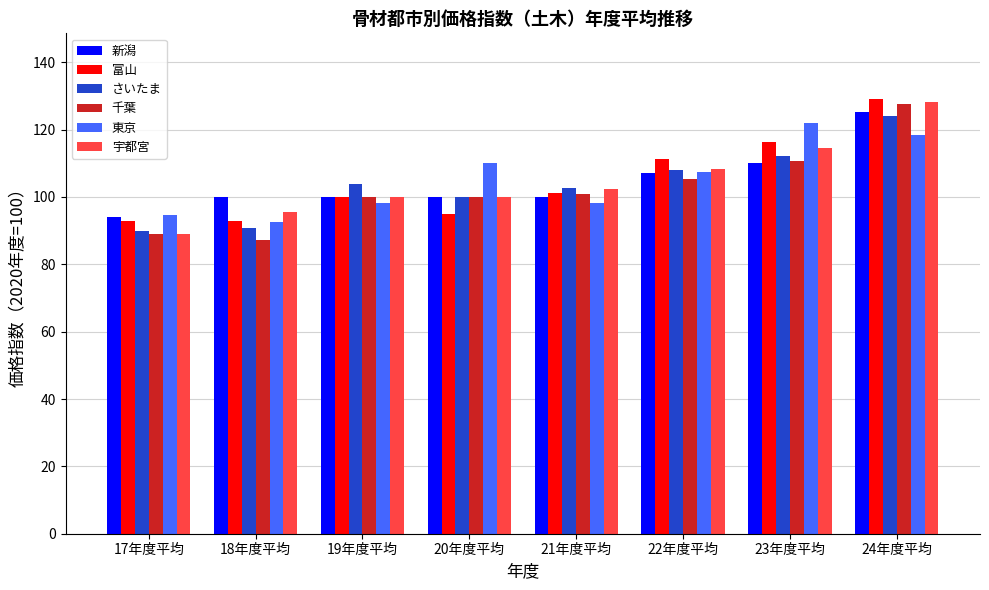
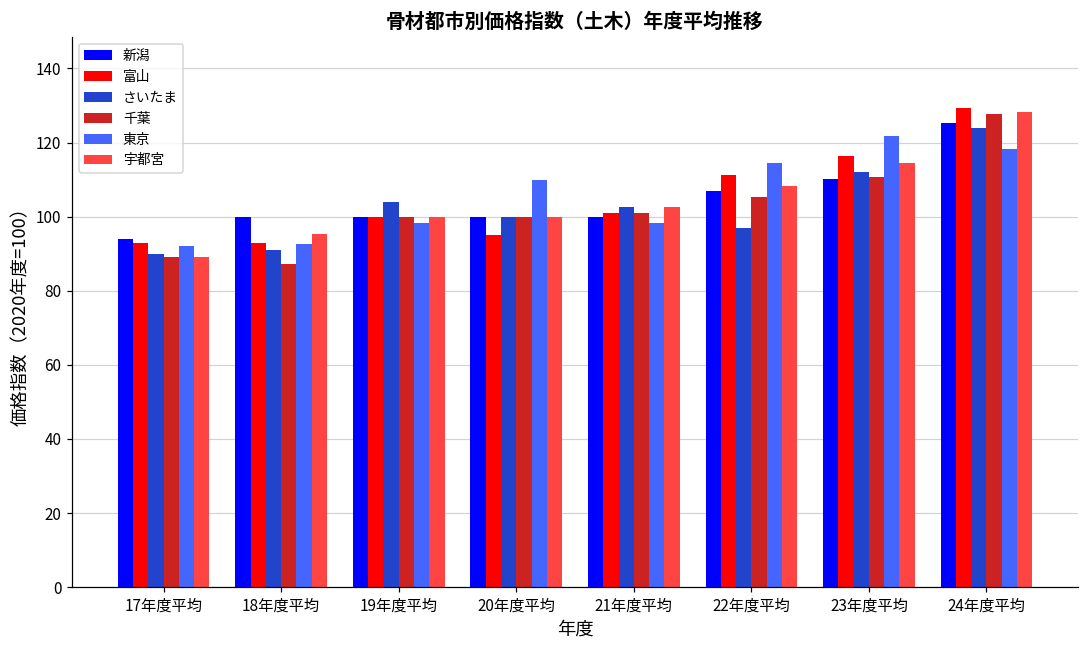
  {
    "新潟": {
      "17年度平均": 94,
      "18年度平均": 100,
      "19年度平均": 100,
      "20年度平均": 100,
      "21年度平均": 100,
      "22年度平均": 107,
      "23年度平均": 110,
      "24年度平均": 125
    },
    "富山": {
      "17年度平均": 93,
      "18年度平均": 93,
      "19年度平均": 100,
      "20年度平均": 95,
      "21年度平均": 101,
      "22年度平均": 111,
      "23年度平均": 116,
      "24年度平均": 129
    },
    "さいたま": {
      "17年度平均": 90,
      "18年度平均": 91,
      "19年度平均": 104,
      "20年度平均": 100,
      "21年度平均": 103,
-     "22年度平均": 108,
+     "22年度平均": 97,
      "23年度平均": 112,
      "24年度平均": 124
    },
    "千葉": {
      "17年度平均": 89,
      "18年度平均": 87,
      "19年度平均": 100,
      "20年度平均": 100,
      "21年度平均": 101,
      "22年度平均": 105,
      "23年度平均": 111,
      "24年度平均": 128
    },
    "東京": {
-     "17年度平均": 95,
+     "17年度平均": 92,
      "18年度平均": 93,
      "19年度平均": 98,
      "20年度平均": 110,
      "21年度平均": 98,
-     "22年度平均": 107,
+     "22年度平均": 114,
      "23年度平均": 122,
      "24年度平均": 118
    },
    "宇都宮": {
      "17年度平均": 89,
      "18年度平均": 95,
      "19年度平均": 100,
      "20年度平均": 100,
      "21年度平均": 103,
      "22年度平均": 108,
      "23年度平均": 114,
      "24年度平均": 128
    }
  }
